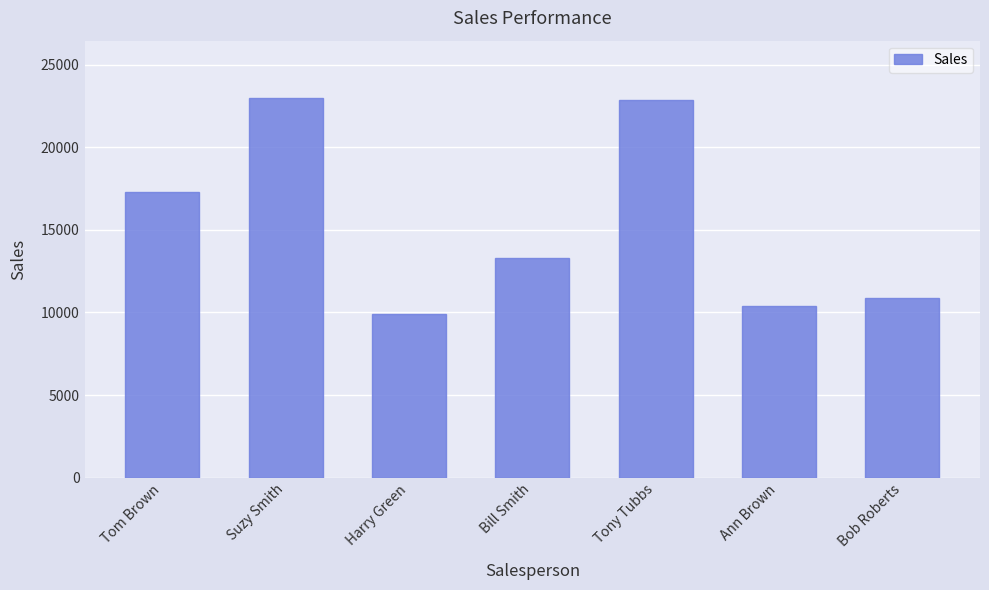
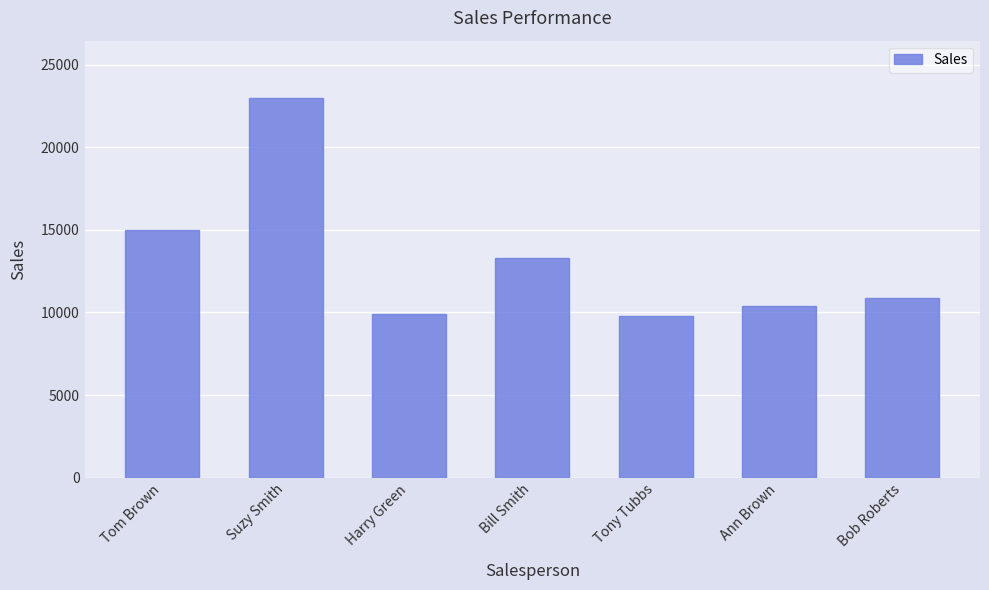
  {
-   "Tom Brown": 17300,
+   "Tom Brown": 15000,
    "Suzy Smith": 23000,
    "Harry Green": 9900,
    "Bill Smith": 13300,
-   "Tony Tubbs": 22900,
+   "Tony Tubbs": 9800,
    "Ann Brown": 10400,
    "Bob Roberts": 10900
  }
